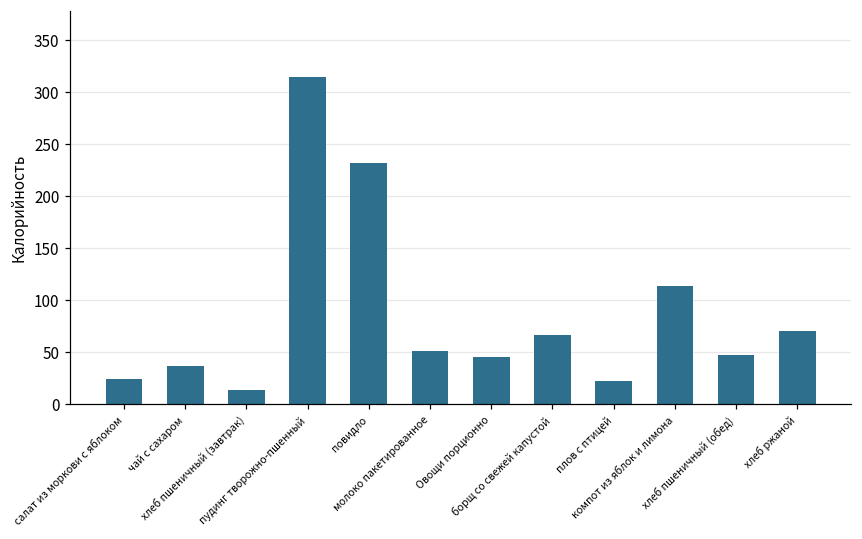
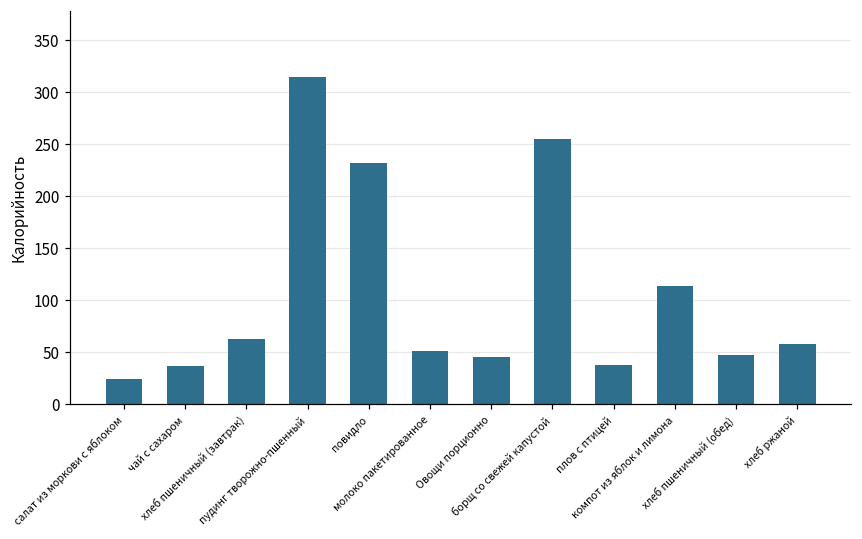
  {
    "салат из моркови с яблоком": 20,
    "чай с сахаром": 40,
-   "хлеб пшеничный (завтрак)": 10,
+   "хлеб пшеничный (завтрак)": 60,
    "пудинг творожно-пшенный": 320,
    "повидло": 230,
    "молоко пакетированное": 50,
    "Овощи порционно": 50,
-   "борщ со свежей капустой": 70,
-   "плов с птицей": 20,
+   "борщ со свежей капустой": 260,
+   "плов с птицей": 40,
    "компот из яблок и лимона": 110,
    "хлеб пшеничный (обед)": 50,
-   "хлеб ржаной": 70
+   "хлеб ржаной": 60
  }
